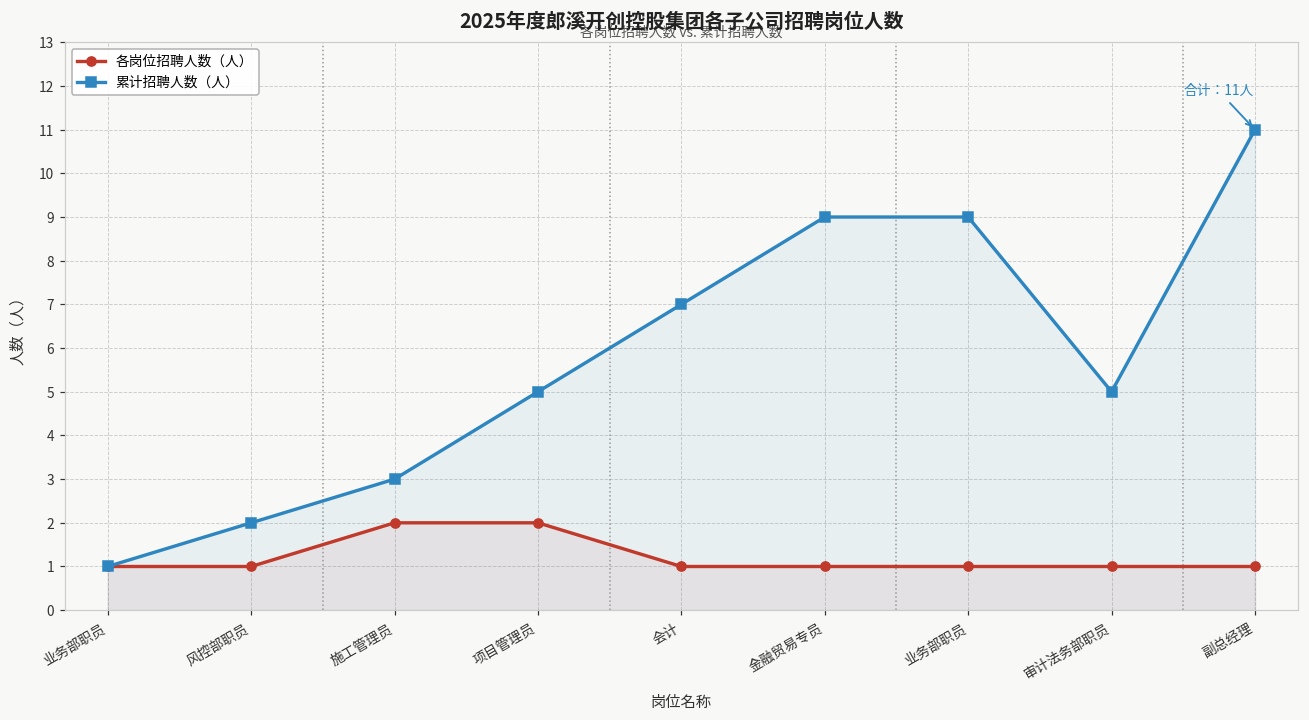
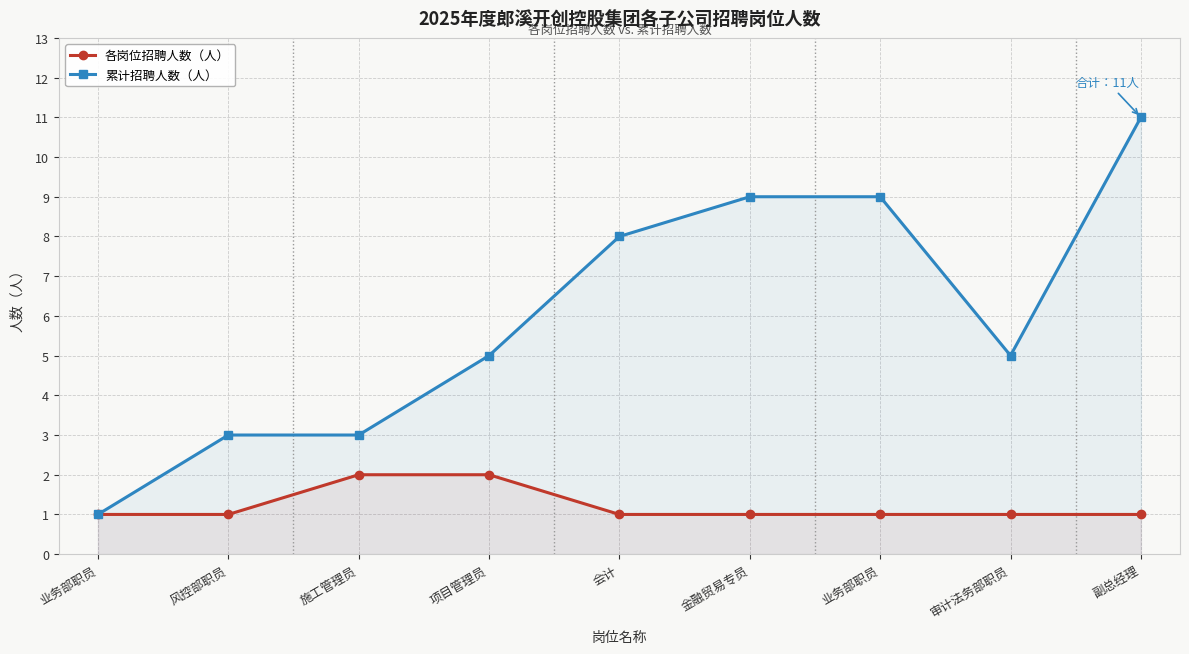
  {
    "各岗位招聘人数（人）": {
      "风控部职员": 1,
      "施工管理员": 2,
      "项目管理员": 2,
      "会计": 1,
      "金融贸易专员": 1,
      "审计法务部职员": 1,
      "副总经理": 1
    },
    "累计招聘人数（人）": {
-     "风控部职员": 2,
+     "风控部职员": 3,
      "施工管理员": 3,
      "项目管理员": 5,
-     "会计": 7,
+     "会计": 8,
      "金融贸易专员": 9,
      "审计法务部职员": 5
    }
  }
